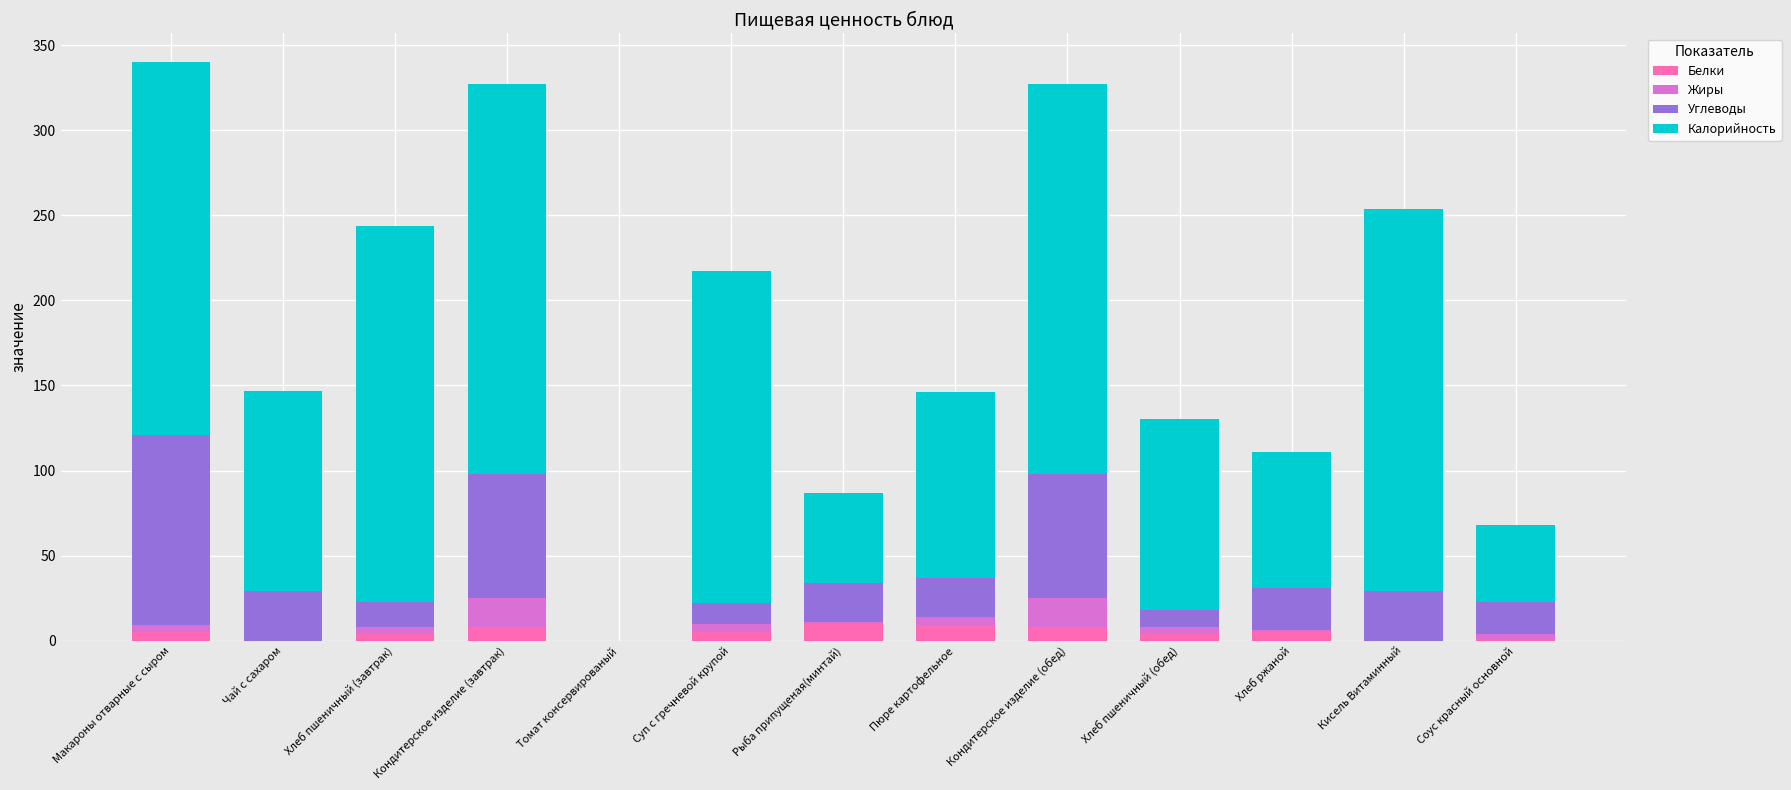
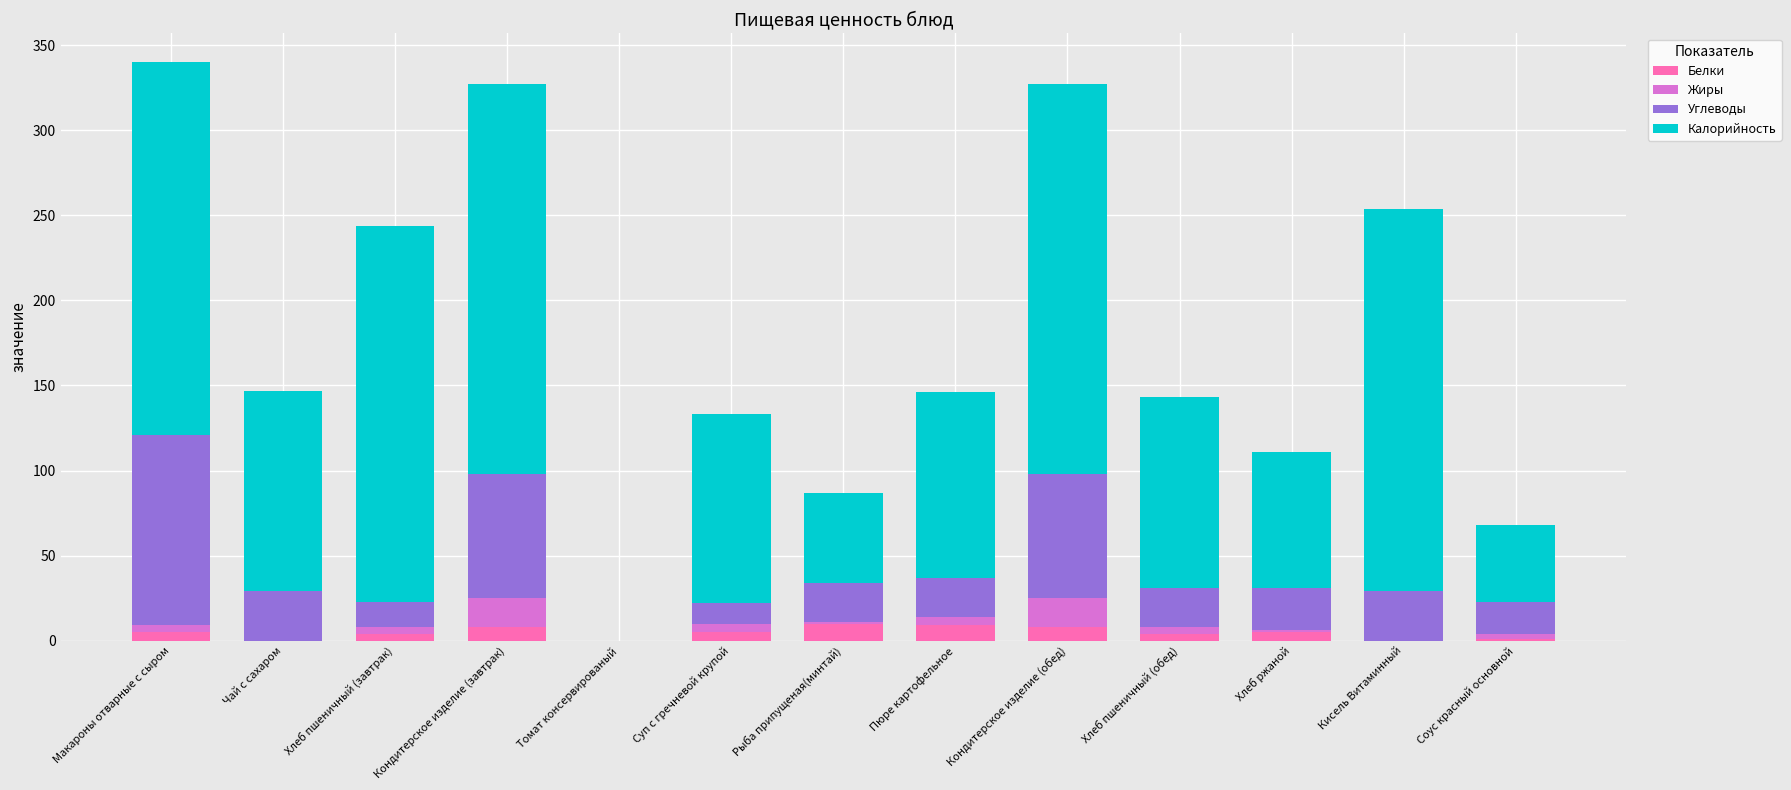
  {
    "Углеводы": {
      "Макароны отварные с сыром": 112,
      "Чай с сахаром": 29,
      "Хлеб пшеничный (завтрак)": 15,
      "Кондитерское изделие (завтрак)": 73,
      "Томат консервированый": 0,
      "Суп с гречневой крупой": 12,
      "Рыба припущеная(минтай)": 23,
      "Пюре картофельное": 23,
      "Кондитерское изделие (обед)": 73,
-     "Хлеб пшеничный (обед)": 10,
+     "Хлеб пшеничный (обед)": 23,
      "Хлеб ржаной": 25,
      "Кисель Витаминный": 29,
      "Соус красный основной": 19
    },
    "Калорийность": {
      "Макароны отварные с сыром": 219,
      "Чай с сахаром": 118,
      "Хлеб пшеничный (завтрак)": 221,
      "Кондитерское изделие (завтрак)": 229,
      "Томат консервированый": 0,
-     "Суп с гречневой крупой": 195,
+     "Суп с гречневой крупой": 111,
      "Рыба припущеная(минтай)": 53,
      "Пюре картофельное": 109,
      "Кондитерское изделие (обед)": 229,
      "Хлеб пшеничный (обед)": 112,
      "Хлеб ржаной": 80,
      "Кисель Витаминный": 225,
      "Соус красный основной": 45
    }
  }
